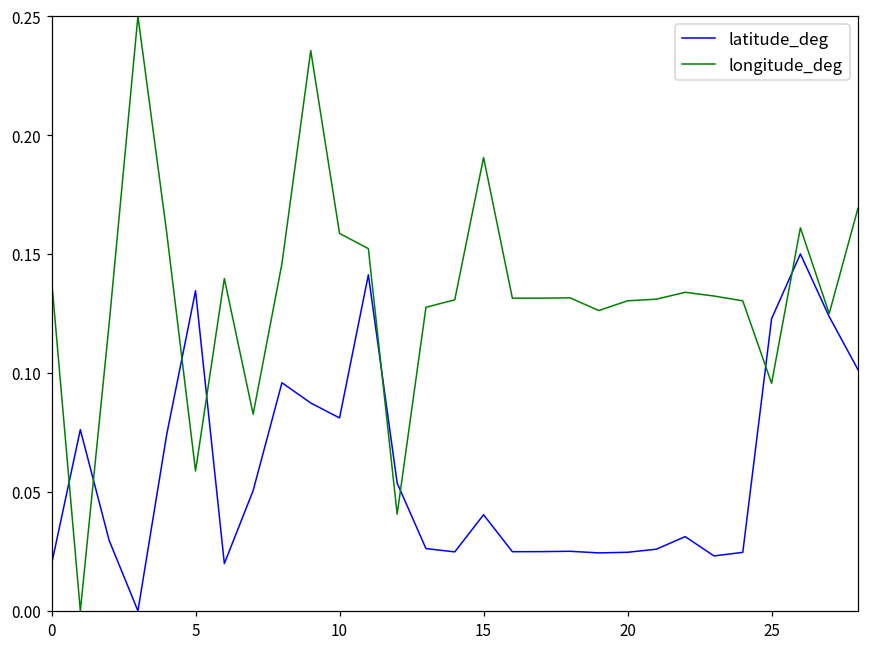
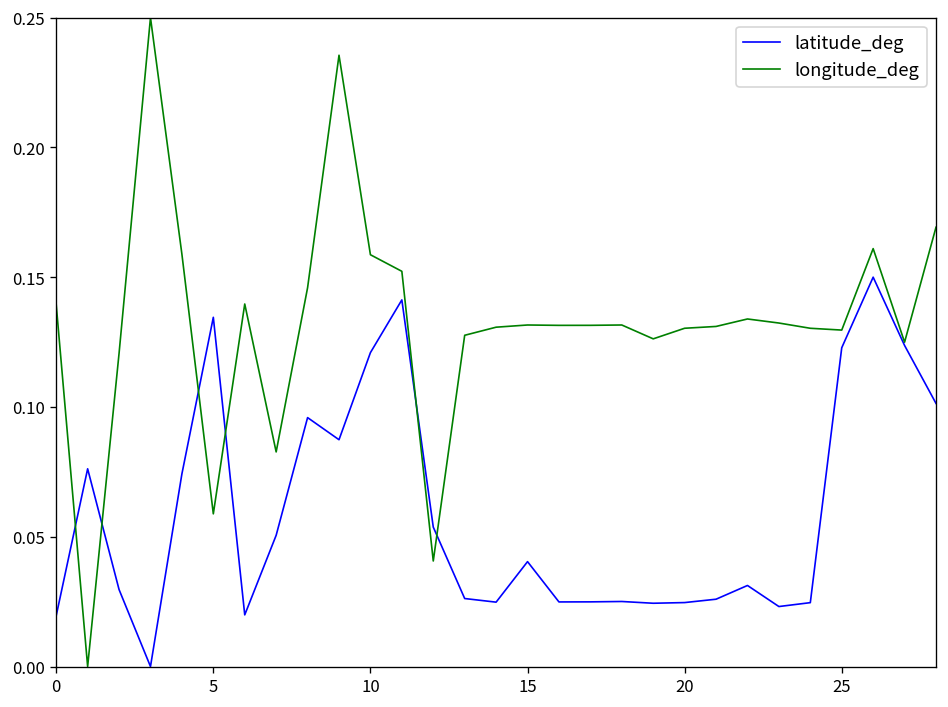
  {
    "latitude_deg": {
      "0": 0.020,
      "5": 0.135,
-     "10": 0.081,
+     "10": 0.121,
      "15": 0.040,
      "20": 0.025,
      "25": 0.123
    },
    "longitude_deg": {
      "0": 0.139,
      "5": 0.059,
      "10": 0.159,
-     "15": 0.191,
+     "15": 0.132,
      "20": 0.130,
-     "25": 0.096
+     "25": 0.130
    }
  }
